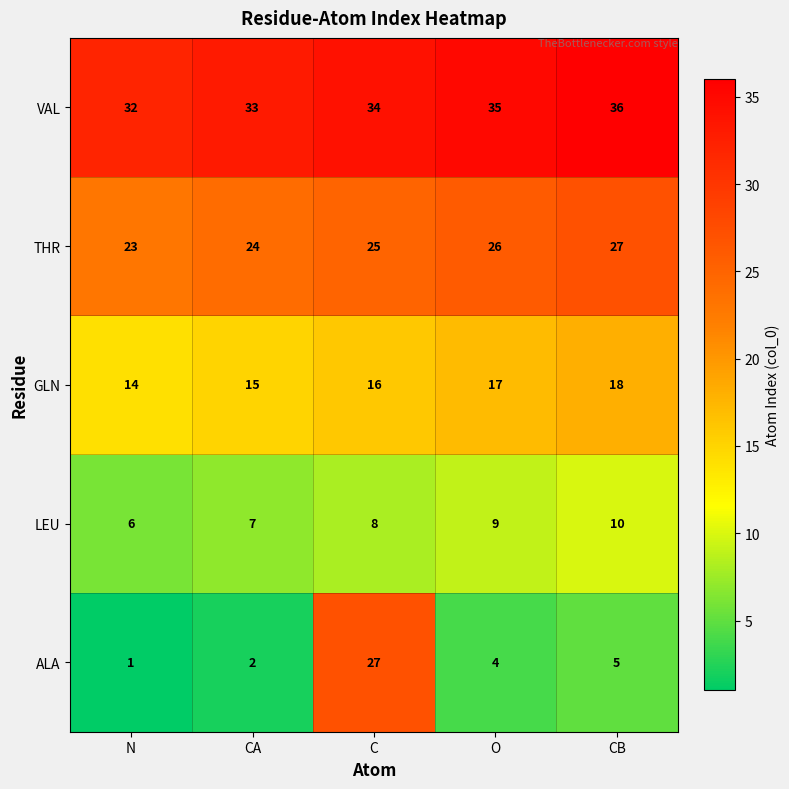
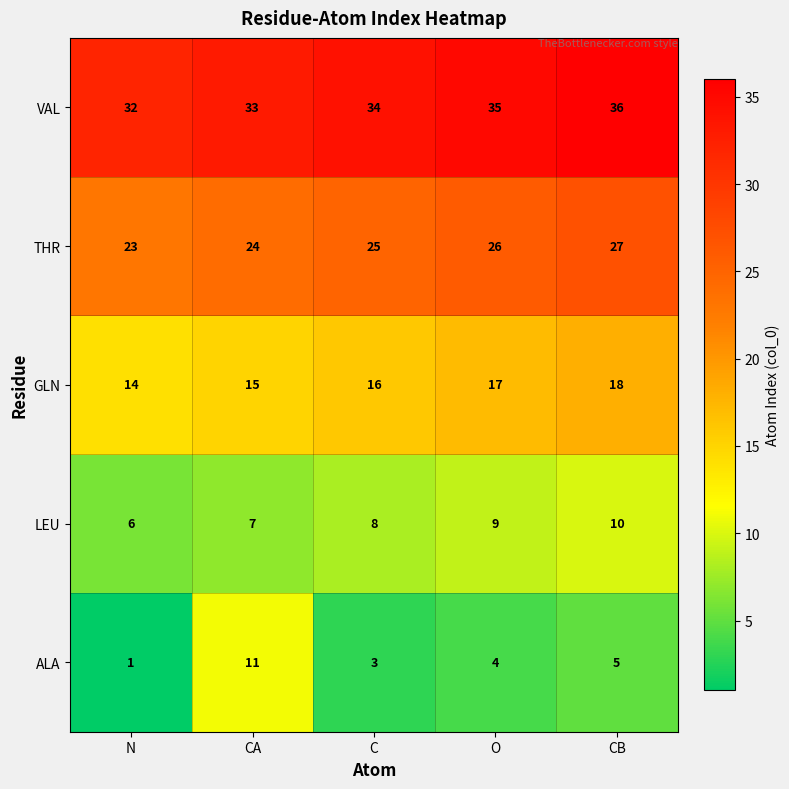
  {
    "VAL": {
      "N": 32,
      "CA": 33,
      "C": 34,
      "O": 35
    },
    "THR": {
      "N": 23,
      "CA": 24,
      "C": 25,
      "O": 26,
      "CB": 27
    },
    "GLN": {
      "N": 14,
      "CA": 15,
      "C": 16,
      "O": 17,
      "CB": 18
    },
    "LEU": {
      "N": 6,
      "CA": 7,
      "C": 8,
      "O": 9,
      "CB": 10
    },
    "ALA": {
      "N": 1,
-     "CA": 2,
-     "C": 27,
+     "CA": 11,
+     "C": 3,
      "O": 4,
      "CB": 5
    }
  }
